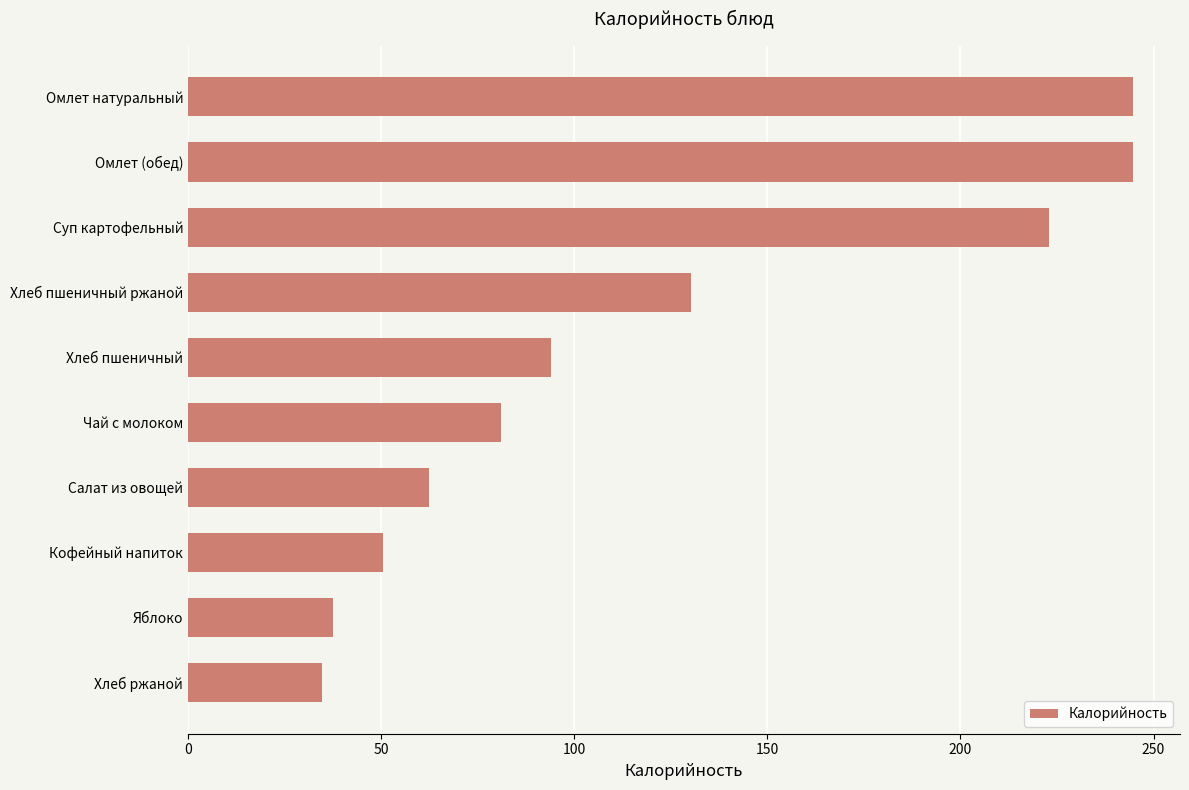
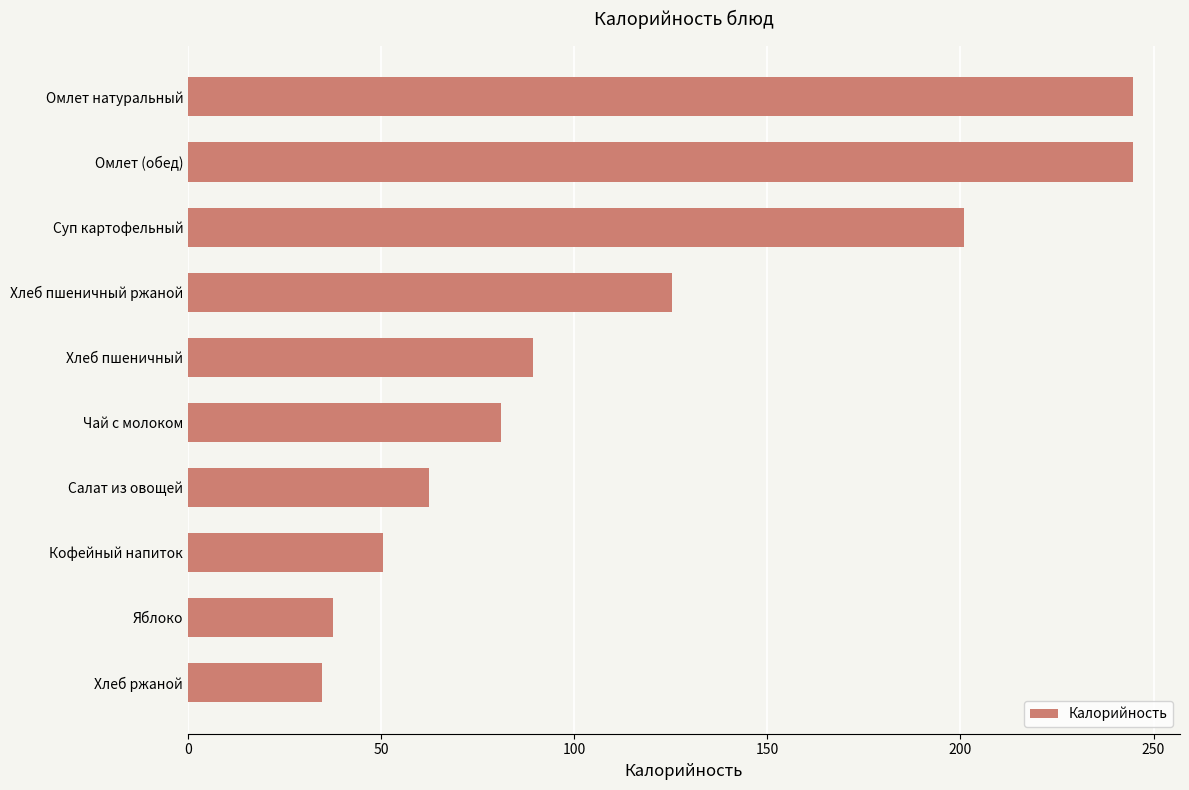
  {
    "Омлет натуральный": 245,
    "Омлет (обед)": 245,
-   "Суп картофельный": 223,
-   "Хлеб пшеничный ржаной": 130,
-   "Хлеб пшеничный": 94,
+   "Суп картофельный": 201,
+   "Хлеб пшеничный ржаной": 125,
+   "Хлеб пшеничный": 89,
    "Чай с молоком": 81,
    "Салат из овощей": 62,
    "Кофейный напиток": 50,
    "Яблоко": 38,
    "Хлеб ржаной": 35
  }
